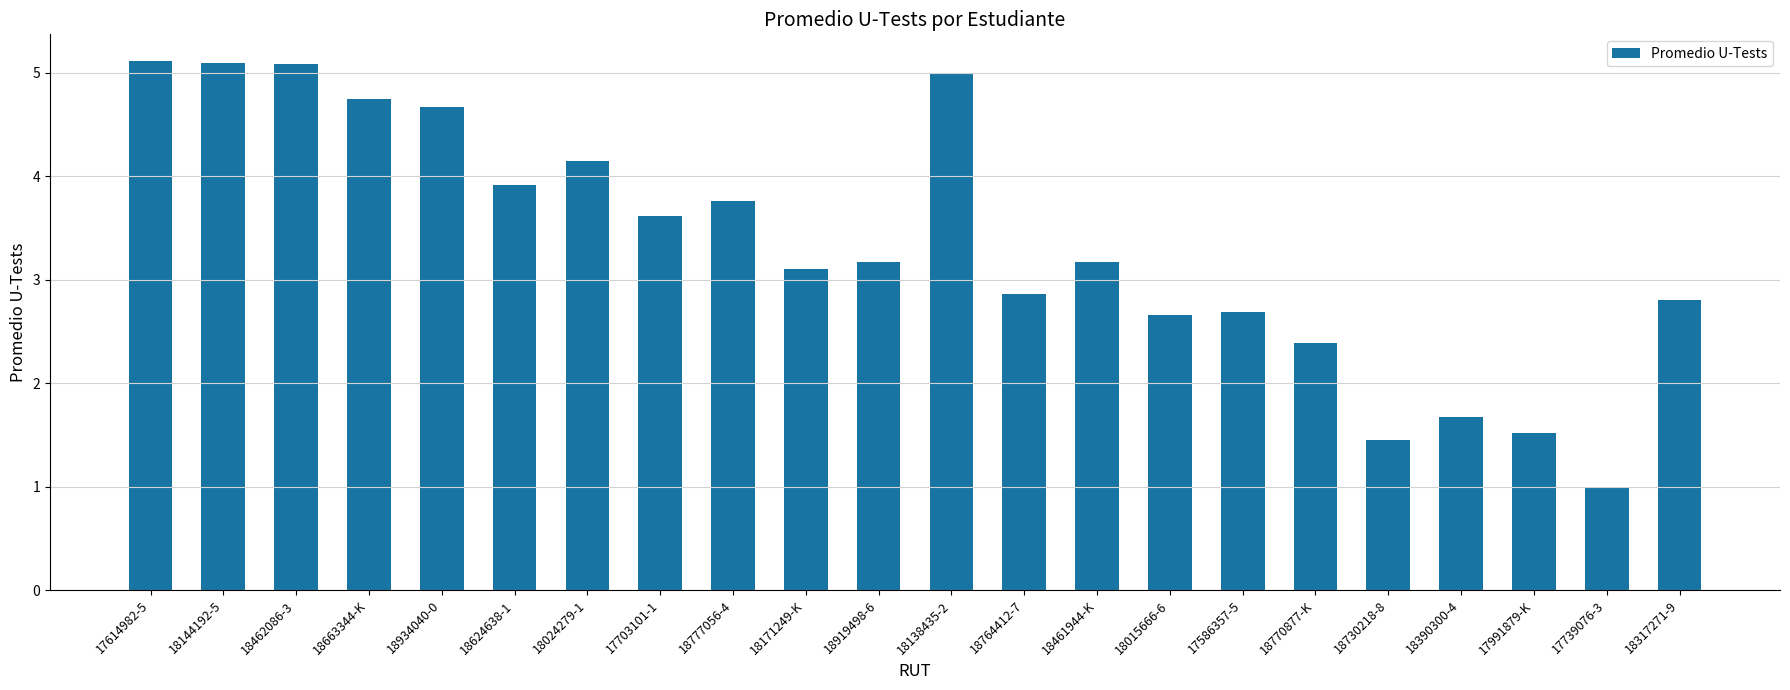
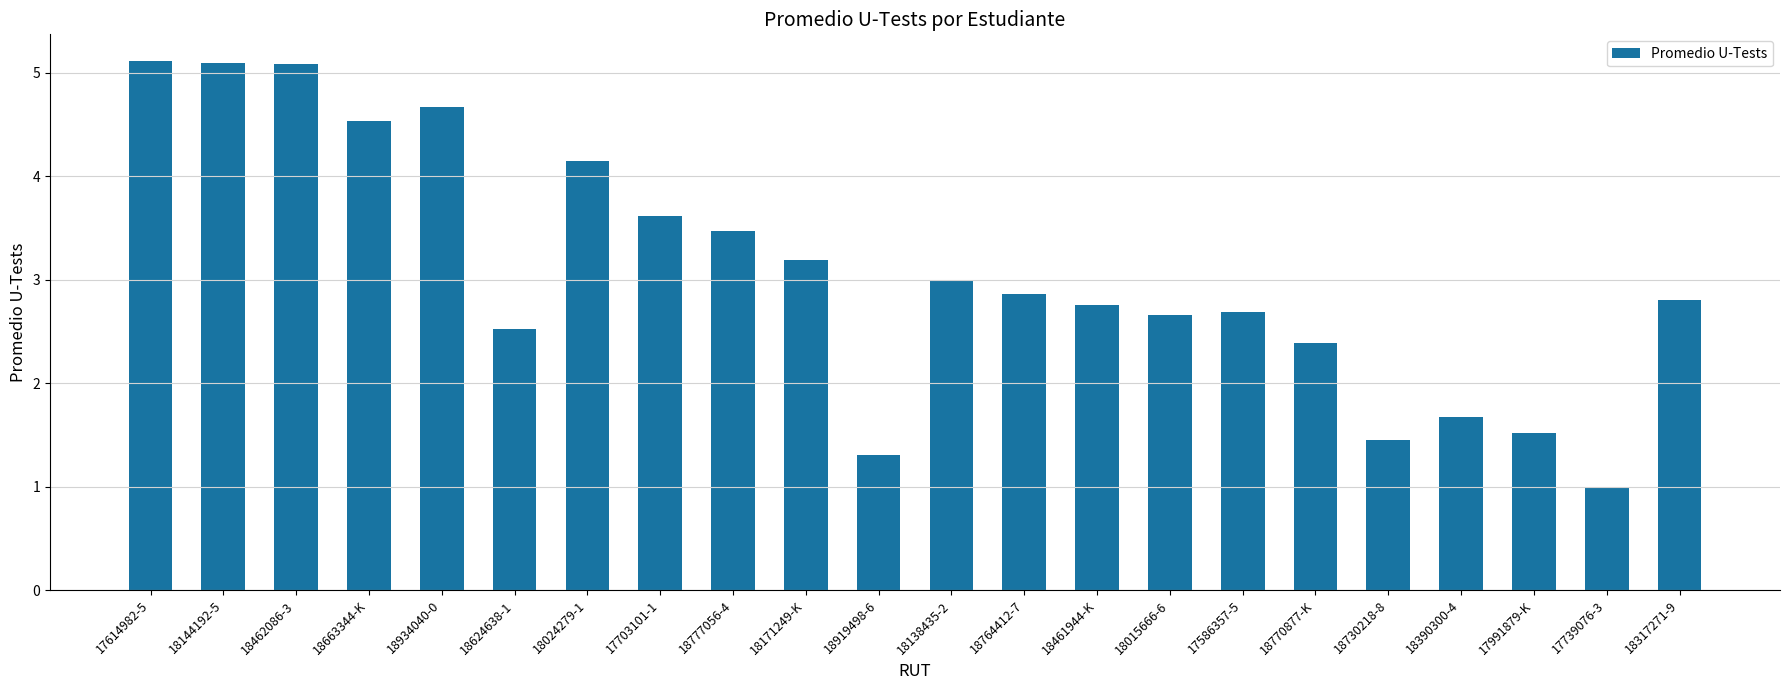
  {
    "17614982-5": 5.11,
    "18144192-5": 5.10,
    "18462086-3": 5.08,
-   "18663344-K": 4.74,
+   "18663344-K": 4.53,
    "18934040-0": 4.67,
-   "18624638-1": 3.91,
+   "18624638-1": 2.52,
    "18024279-1": 4.14,
    "17703101-1": 3.61,
-   "18777056-4": 3.76,
-   "18171249-K": 3.10,
-   "18919498-6": 3.17,
-   "18138435-2": 5.00,
+   "18777056-4": 3.47,
+   "18171249-K": 3.19,
+   "18919498-6": 1.30,
+   "18138435-2": 2.99,
    "18764412-7": 2.86,
-   "18461944-K": 3.17,
+   "18461944-K": 2.76,
    "18015666-6": 2.66,
    "17586357-5": 2.69,
    "18770877-K": 2.39,
    "18730218-8": 1.45,
    "18390300-4": 1.67,
    "17991879-K": 1.52,
    "17739076-3": 1.00,
    "18317271-9": 2.80
  }
